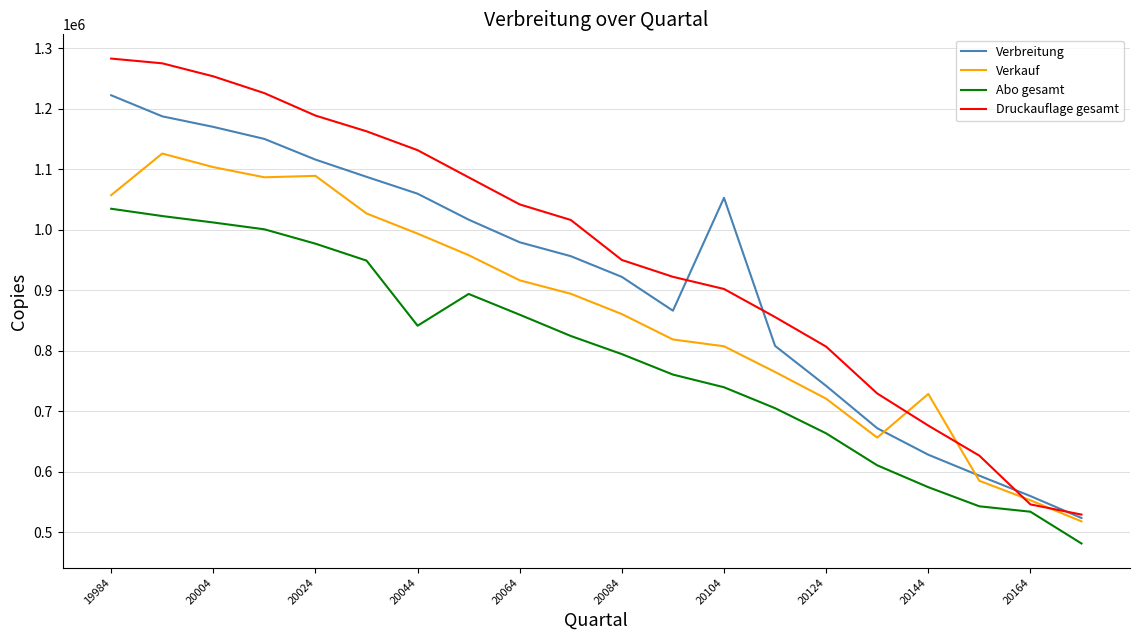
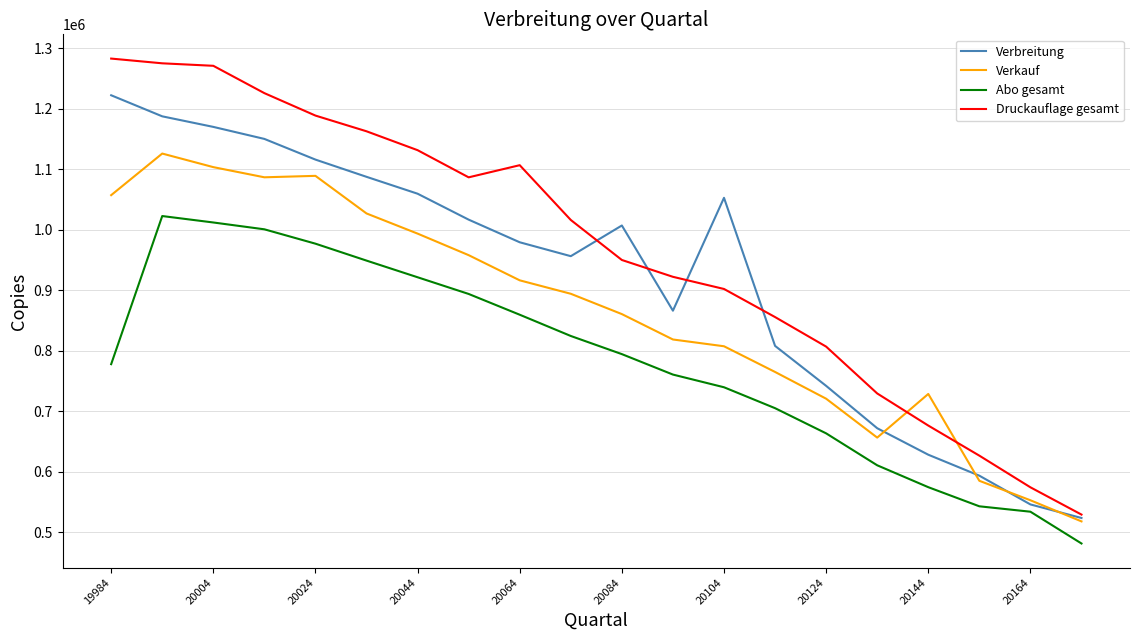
  {
    "Verbreitung": {
      "19984": 1220000,
      "20004": 1170000,
      "20024": 1120000,
      "20044": 1060000,
      "20064": 980000,
-     "20084": 920000,
+     "20084": 1010000,
      "20104": 1050000,
      "20124": 740000,
      "20144": 630000,
-     "20164": 560000
+     "20164": 550000
    },
    "Verkauf": {
      "19984": 1060000,
      "20004": 1100000,
      "20024": 1090000,
      "20044": 990000,
      "20064": 920000,
      "20084": 860000,
      "20104": 810000,
      "20124": 720000,
      "20144": 730000,
      "20164": 550000
    },
    "Abo gesamt": {
-     "19984": 1030000,
+     "19984": 780000,
      "20004": 1010000,
      "20024": 980000,
-     "20044": 840000,
+     "20044": 920000,
      "20064": 860000,
      "20084": 790000,
      "20104": 740000,
      "20124": 660000,
      "20144": 570000,
      "20164": 530000
    },
    "Druckauflage gesamt": {
      "19984": 1280000,
-     "20004": 1250000,
+     "20004": 1270000,
      "20024": 1190000,
      "20044": 1130000,
-     "20064": 1040000,
+     "20064": 1110000,
      "20084": 950000,
      "20104": 900000,
      "20124": 810000,
      "20144": 680000,
-     "20164": 550000
+     "20164": 570000
    }
  }
